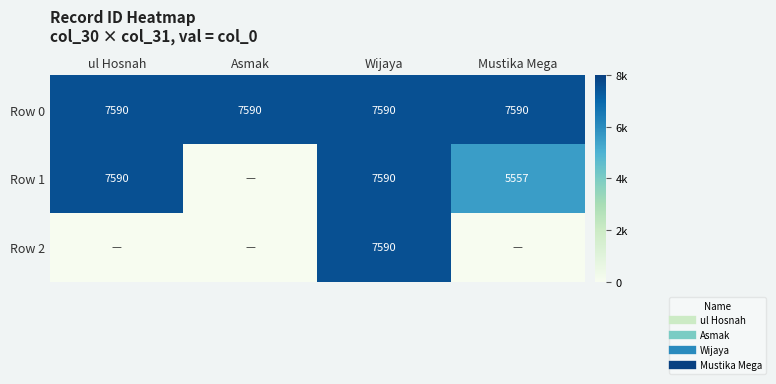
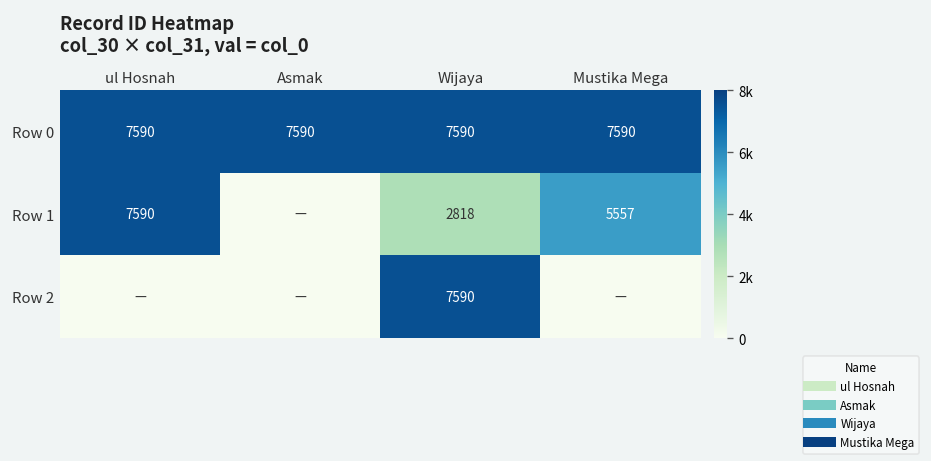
  {
    "Row 0": {
      "ul Hosnah": 7590,
      "Asmak": 7590,
      "Wijaya": 7590,
      "Mustika Mega": 7590
    },
    "Row 1": {
      "ul Hosnah": 7590,
-     "Wijaya": 7590,
+     "Wijaya": 2818,
      "Mustika Mega": 5557
    },
    "Row 2": {
      "Wijaya": 7590
    }
  }
